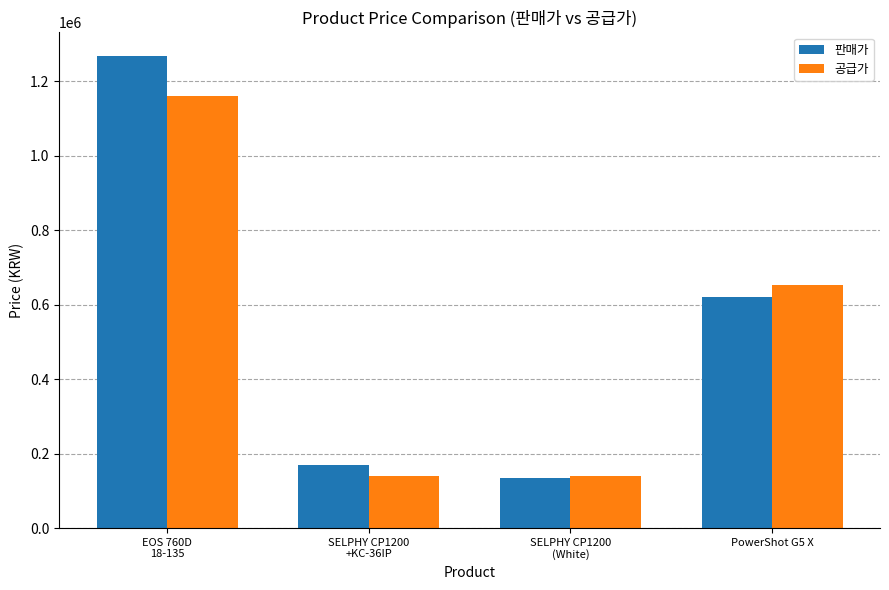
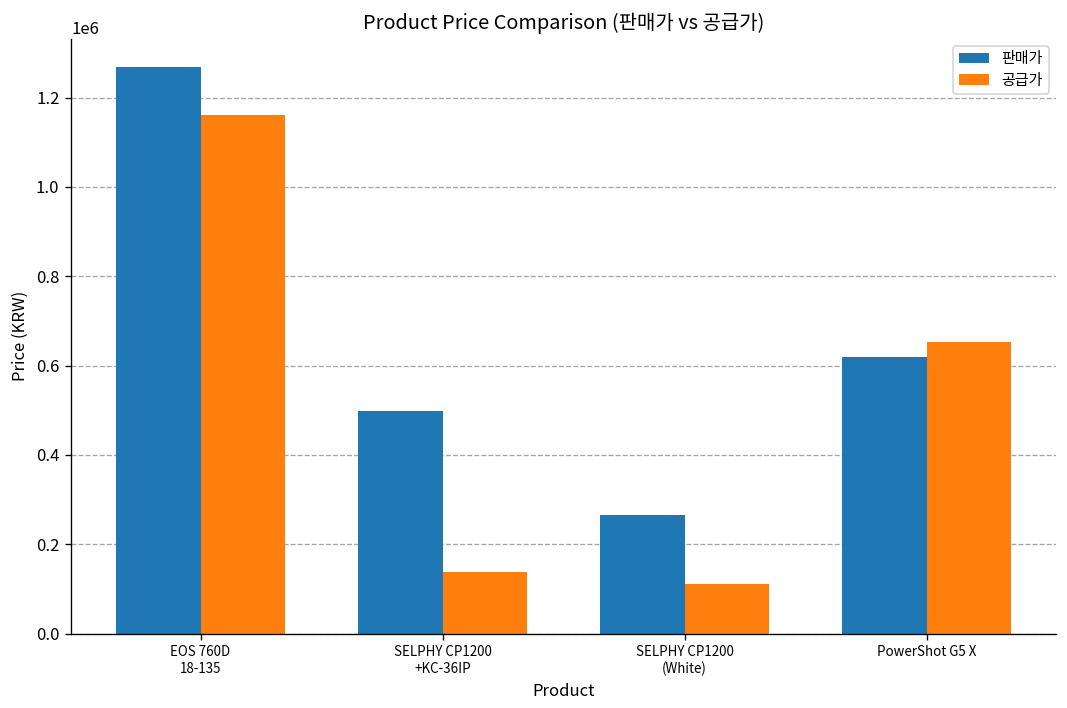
  {
    "판매가": {
      "EOS 760D 18-135": 1270000,
-     "SELPHY CP1200 +KC-36IP": 170000,
-     "SELPHY CP1200 (White)": 140000,
+     "SELPHY CP1200 +KC-36IP": 500000,
+     "SELPHY CP1200 (White)": 270000,
      "PowerShot G5 X": 620000
    },
    "공급가": {
      "EOS 760D 18-135": 1160000,
      "SELPHY CP1200 +KC-36IP": 140000,
-     "SELPHY CP1200 (White)": 140000,
+     "SELPHY CP1200 (White)": 110000,
      "PowerShot G5 X": 650000
    }
  }
